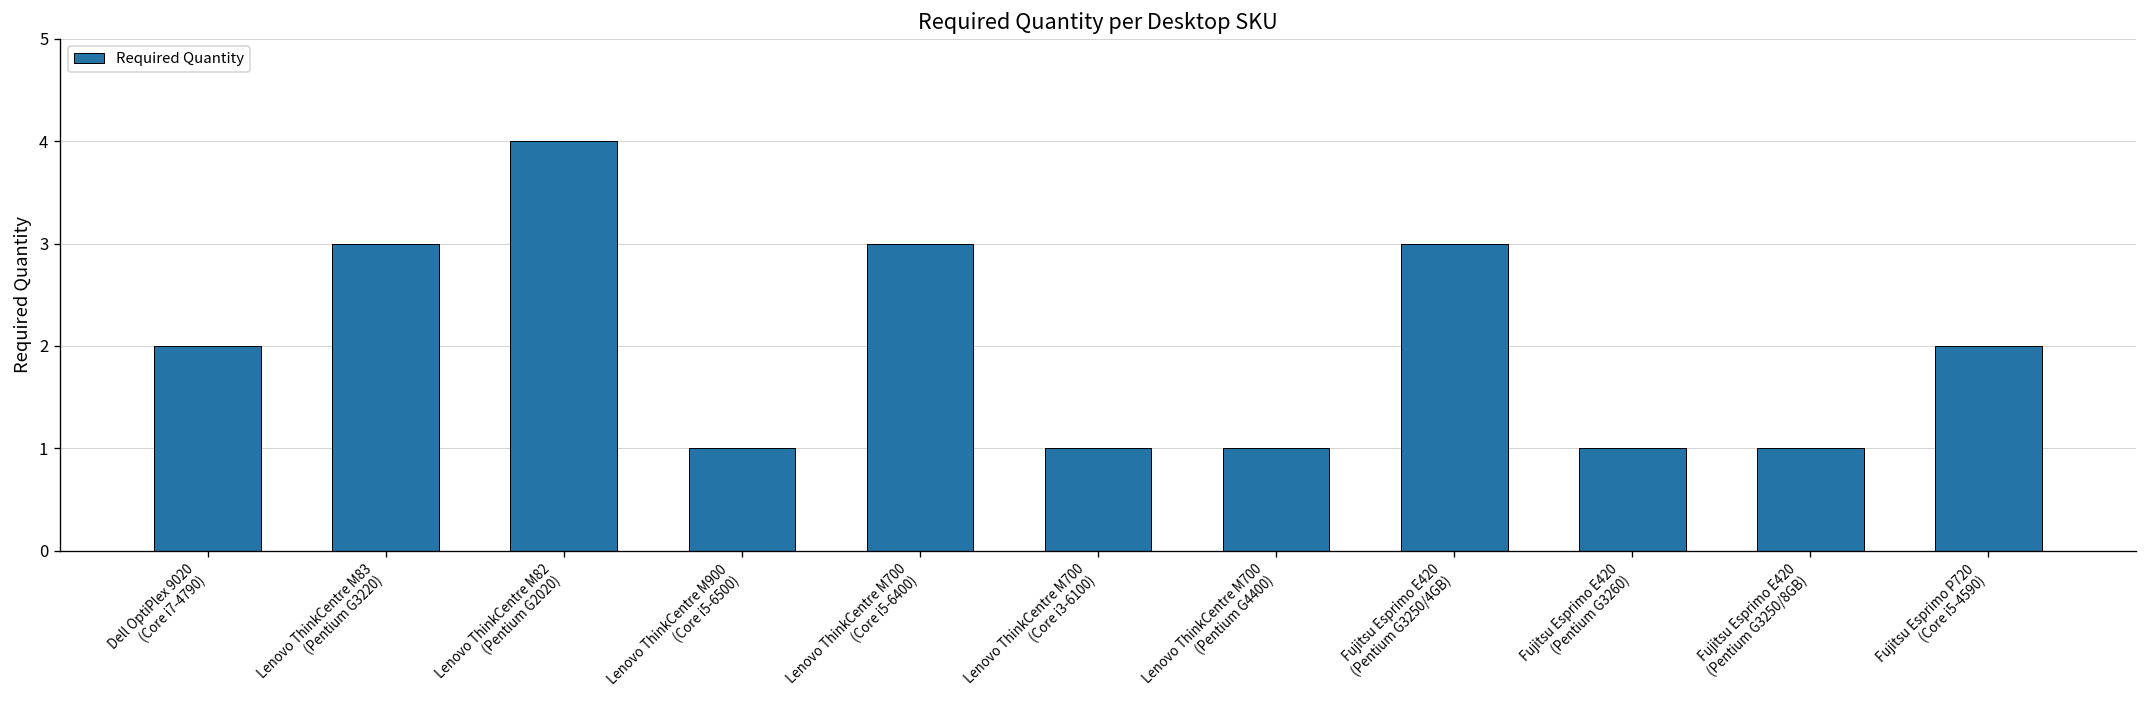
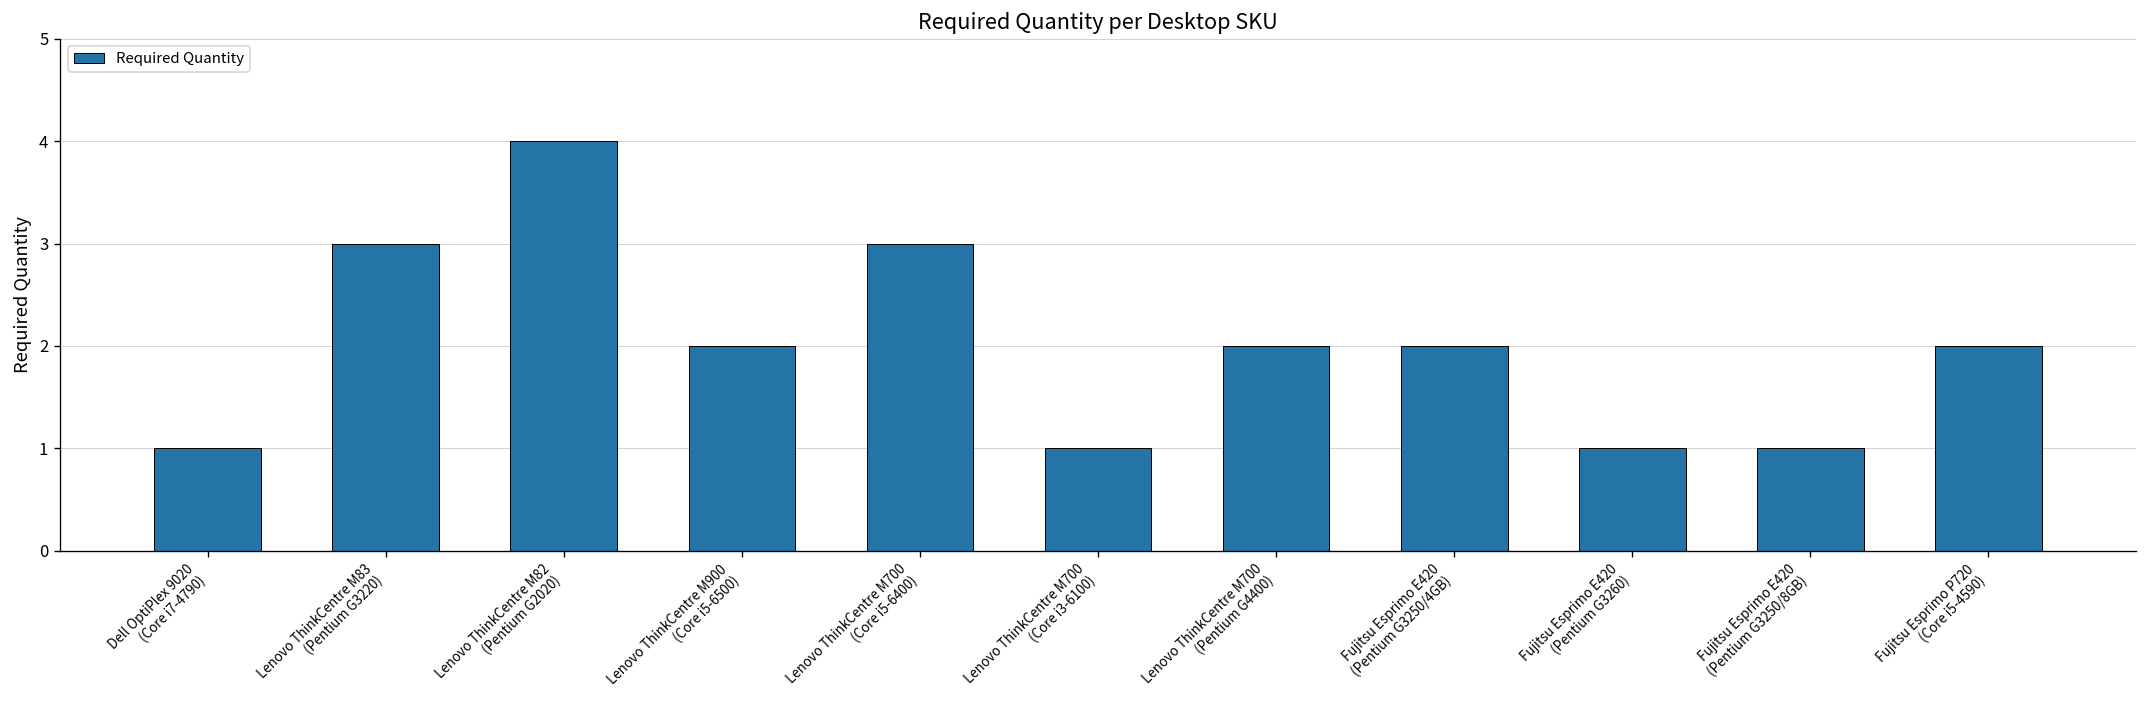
  {
-   "Dell OptiPlex 9020 (Core i7-4790)": 2,
+   "Dell OptiPlex 9020 (Core i7-4790)": 1,
    "Lenovo ThinkCentre M83 (Pentium G3220)": 3,
    "Lenovo ThinkCentre M82 (Pentium G2020)": 4,
-   "Lenovo ThinkCentre M900 (Core i5-6500)": 1,
+   "Lenovo ThinkCentre M900 (Core i5-6500)": 2,
    "Lenovo ThinkCentre M700 (Core i5-6400)": 3,
    "Lenovo ThinkCentre M700 (Core i3-6100)": 1,
-   "Lenovo ThinkCentre M700 (Pentium G4400)": 1,
-   "Fujitsu Esprimo E420 (Pentium G3250/4GB)": 3,
+   "Lenovo ThinkCentre M700 (Pentium G4400)": 2,
+   "Fujitsu Esprimo E420 (Pentium G3250/4GB)": 2,
    "Fujitsu Esprimo E420 (Pentium G3260)": 1,
    "Fujitsu Esprimo E420 (Pentium G3250/8GB)": 1,
    "Fujitsu Esprimo P720 (Core i5-4590)": 2
  }
